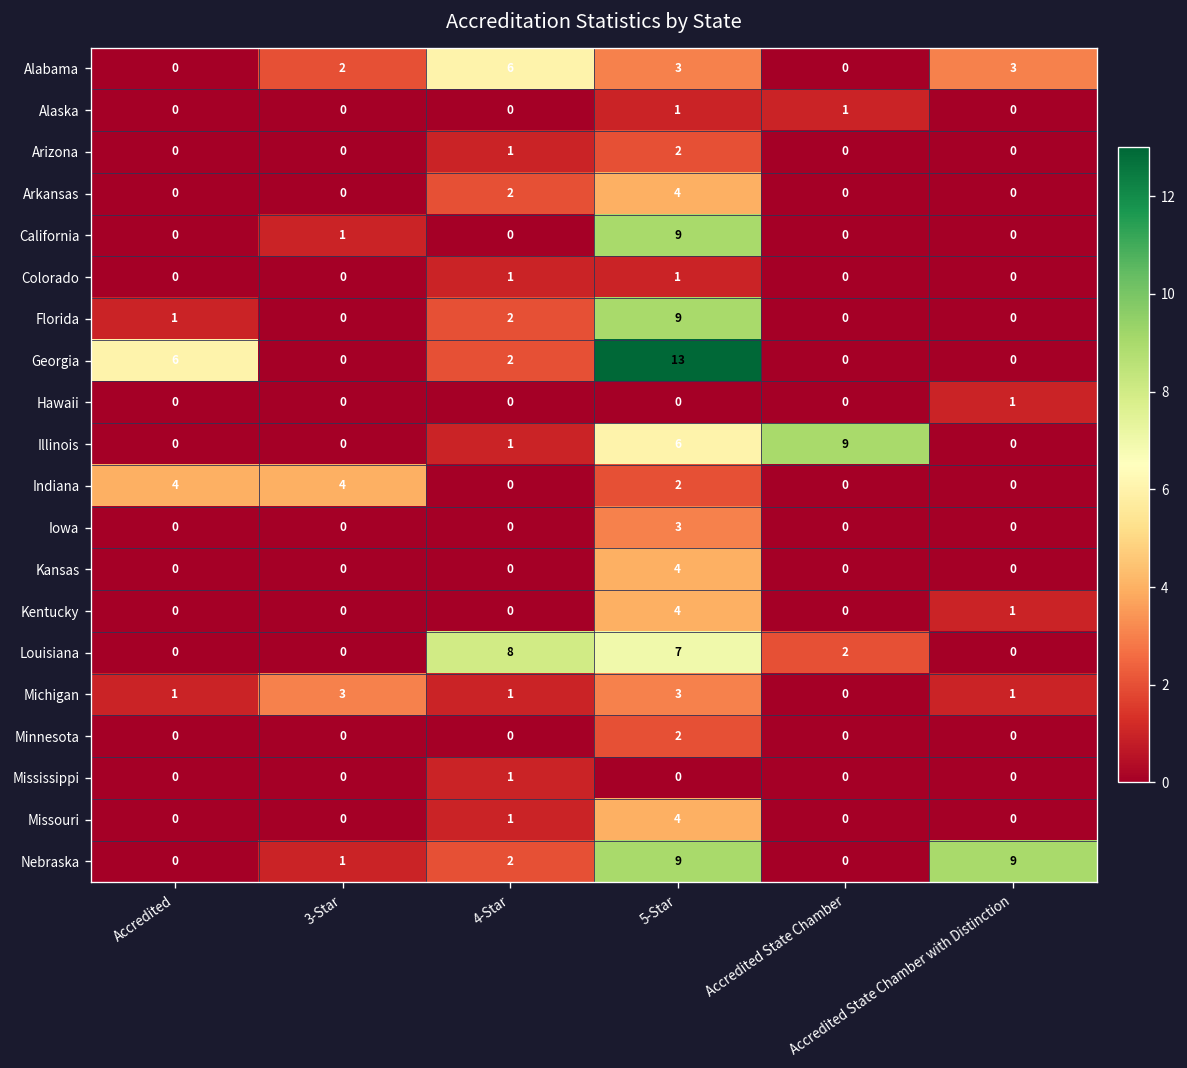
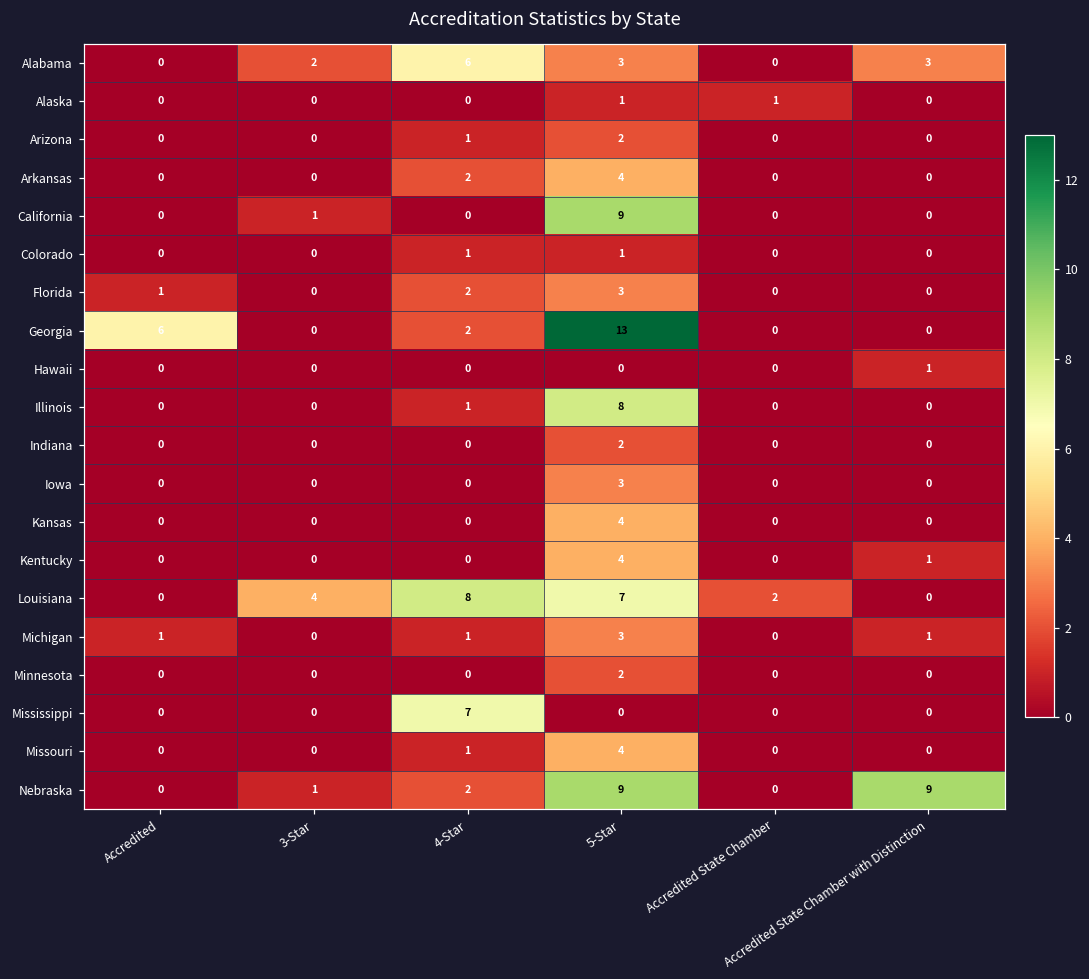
  {
    "Alabama": {
      "Accredited": 0,
      "3-Star": 2,
      "4-Star": 6,
      "5-Star": 3,
      "Accredited State Chamber": 0,
      "Accredited State Chamber with Distinction": 3
    },
    "Alaska": {
      "Accredited": 0,
      "3-Star": 0,
      "4-Star": 0,
      "5-Star": 1,
      "Accredited State Chamber": 1,
      "Accredited State Chamber with Distinction": 0
    },
    "Arizona": {
      "Accredited": 0,
      "3-Star": 0,
      "4-Star": 1,
      "5-Star": 2,
      "Accredited State Chamber": 0,
      "Accredited State Chamber with Distinction": 0
    },
    "Arkansas": {
      "Accredited": 0,
      "3-Star": 0,
      "4-Star": 2,
      "5-Star": 4,
      "Accredited State Chamber": 0,
      "Accredited State Chamber with Distinction": 0
    },
    "California": {
      "Accredited": 0,
      "3-Star": 1,
      "4-Star": 0,
      "5-Star": 9,
      "Accredited State Chamber": 0,
      "Accredited State Chamber with Distinction": 0
    },
    "Colorado": {
      "Accredited": 0,
      "3-Star": 0,
      "4-Star": 1,
      "5-Star": 1,
      "Accredited State Chamber": 0,
      "Accredited State Chamber with Distinction": 0
    },
    "Florida": {
      "Accredited": 1,
      "3-Star": 0,
      "4-Star": 2,
-     "5-Star": 9,
+     "5-Star": 3,
      "Accredited State Chamber": 0,
      "Accredited State Chamber with Distinction": 0
    },
    "Georgia": {
      "Accredited": 6,
      "3-Star": 0,
      "4-Star": 2,
      "5-Star": 13,
      "Accredited State Chamber": 0,
      "Accredited State Chamber with Distinction": 0
    },
    "Hawaii": {
      "Accredited": 0,
      "3-Star": 0,
      "4-Star": 0,
      "5-Star": 0,
      "Accredited State Chamber": 0,
      "Accredited State Chamber with Distinction": 1
    },
    "Illinois": {
      "Accredited": 0,
      "3-Star": 0,
      "4-Star": 1,
-     "5-Star": 6,
-     "Accredited State Chamber": 9,
+     "5-Star": 8,
+     "Accredited State Chamber": 0,
      "Accredited State Chamber with Distinction": 0
    },
    "Indiana": {
-     "Accredited": 4,
-     "3-Star": 4,
+     "Accredited": 0,
+     "3-Star": 0,
      "4-Star": 0,
      "5-Star": 2,
      "Accredited State Chamber": 0,
      "Accredited State Chamber with Distinction": 0
    },
    "Iowa": {
      "Accredited": 0,
      "3-Star": 0,
      "4-Star": 0,
      "5-Star": 3,
      "Accredited State Chamber": 0,
      "Accredited State Chamber with Distinction": 0
    },
    "Kansas": {
      "Accredited": 0,
      "3-Star": 0,
      "4-Star": 0,
      "5-Star": 4,
      "Accredited State Chamber": 0,
      "Accredited State Chamber with Distinction": 0
    },
    "Kentucky": {
      "Accredited": 0,
      "3-Star": 0,
      "4-Star": 0,
      "5-Star": 4,
      "Accredited State Chamber": 0,
      "Accredited State Chamber with Distinction": 1
    },
    "Louisiana": {
      "Accredited": 0,
-     "3-Star": 0,
+     "3-Star": 4,
      "4-Star": 8,
      "5-Star": 7,
      "Accredited State Chamber": 2,
      "Accredited State Chamber with Distinction": 0
    },
    "Michigan": {
      "Accredited": 1,
-     "3-Star": 3,
+     "3-Star": 0,
      "4-Star": 1,
      "5-Star": 3,
      "Accredited State Chamber": 0,
      "Accredited State Chamber with Distinction": 1
    },
    "Minnesota": {
      "Accredited": 0,
      "3-Star": 0,
      "4-Star": 0,
      "5-Star": 2,
      "Accredited State Chamber": 0,
      "Accredited State Chamber with Distinction": 0
    },
    "Mississippi": {
      "Accredited": 0,
      "3-Star": 0,
-     "4-Star": 1,
+     "4-Star": 7,
      "5-Star": 0,
      "Accredited State Chamber": 0,
      "Accredited State Chamber with Distinction": 0
    },
    "Missouri": {
      "Accredited": 0,
      "3-Star": 0,
      "4-Star": 1,
      "5-Star": 4,
      "Accredited State Chamber": 0,
      "Accredited State Chamber with Distinction": 0
    },
    "Nebraska": {
      "Accredited": 0,
      "3-Star": 1,
      "4-Star": 2,
      "5-Star": 9,
      "Accredited State Chamber": 0,
      "Accredited State Chamber with Distinction": 9
    }
  }
